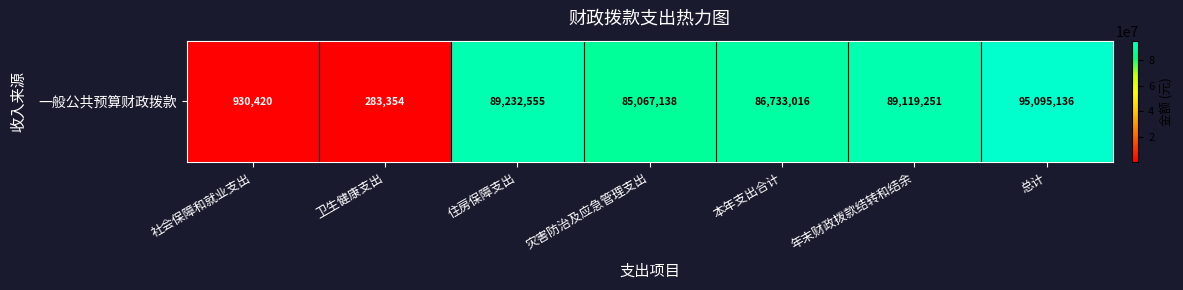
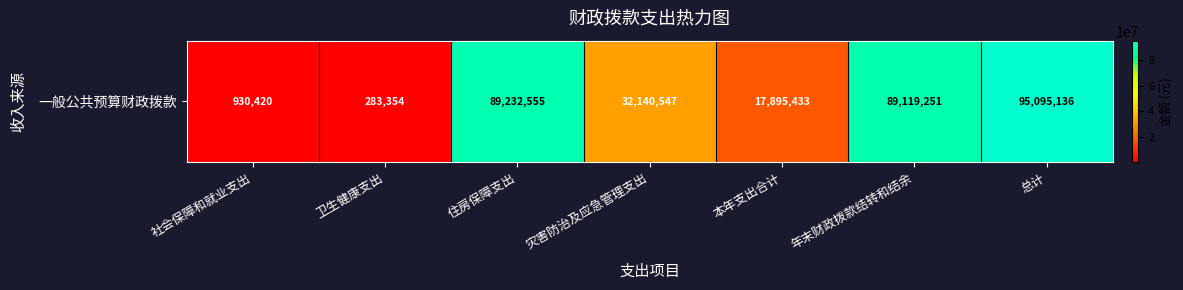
  {
    "一般公共预算财政拨款": {
      "社会保障和就业支出": "930,420",
      "卫生健康支出": "283,354",
      "住房保障支出": "89,232,555",
-     "灾害防治及应急管理支出": "85,067,138",
-     "本年支出合计": "86,733,016",
+     "灾害防治及应急管理支出": "32,140,547",
+     "本年支出合计": "17,895,433",
      "年末财政拨款结转和结余": "89,119,251",
      "总计": "95,095,136"
    }
  }
